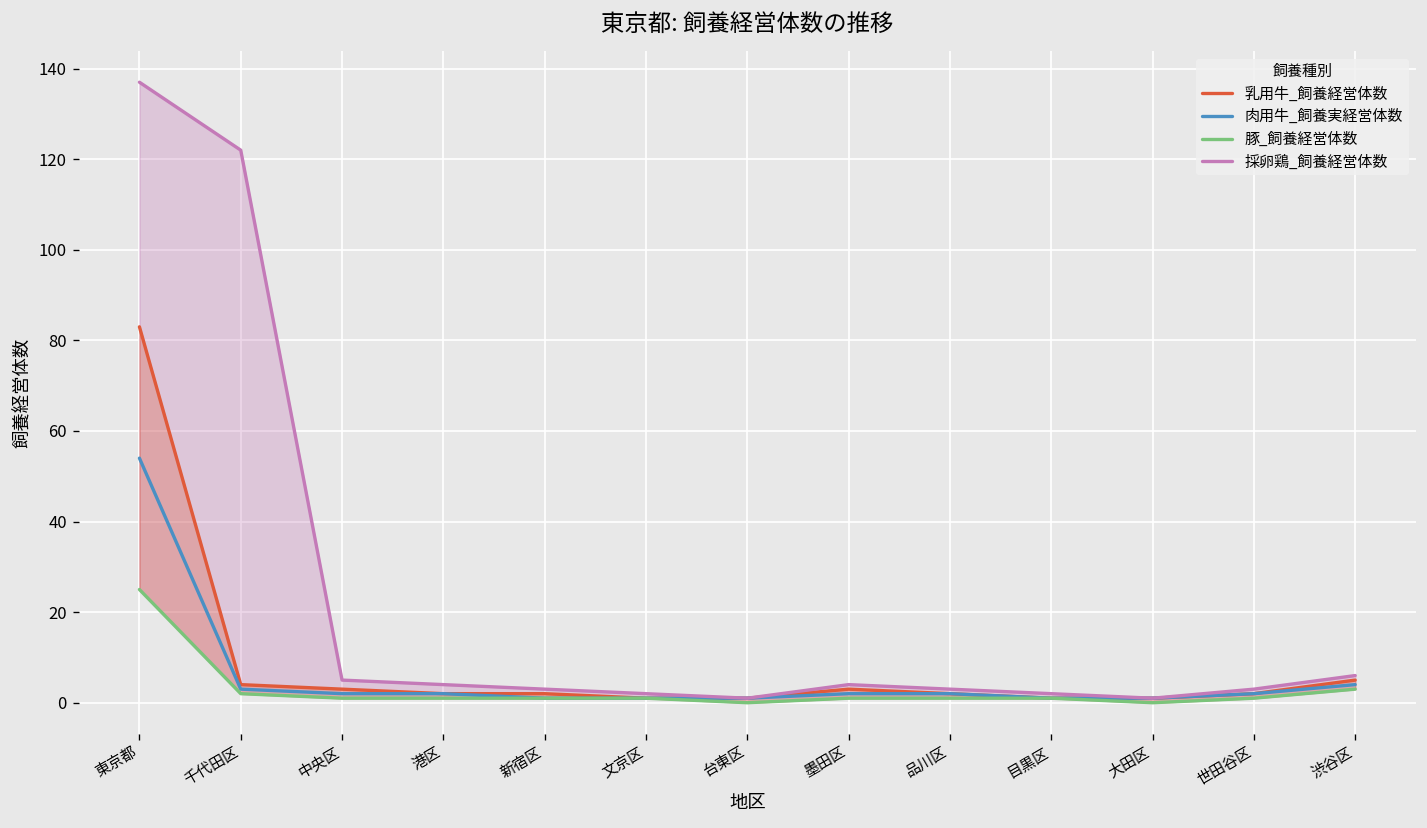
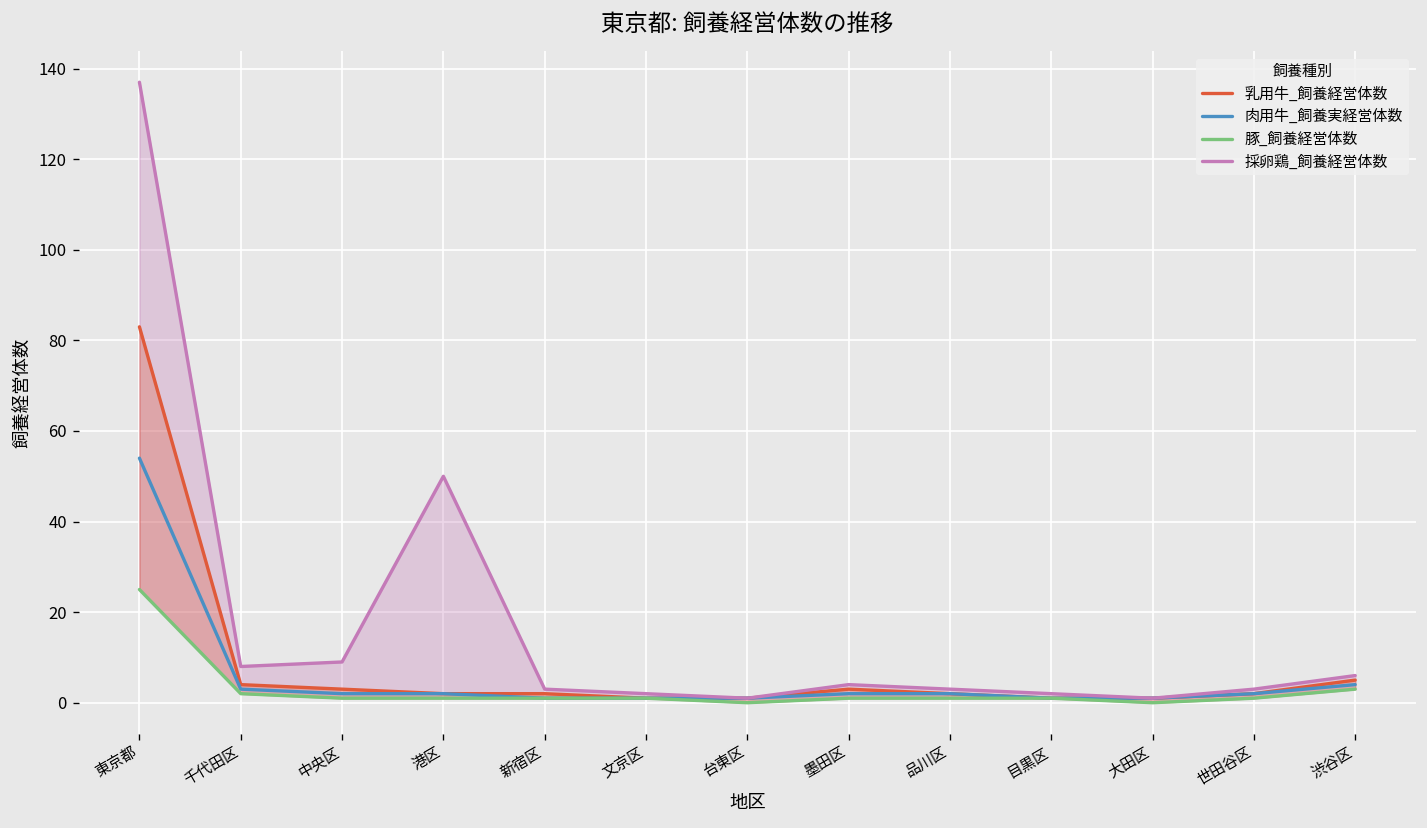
  {
    "乳用牛_飼養経営体数": {
      "東京都": 83,
      "千代田区": 4,
      "中央区": 3,
      "新宿区": 2,
      "墨田区": 3,
      "渋谷区": 5
    },
    "肉用牛_飼養実経営体数": {
      "東京都": 54,
      "千代田区": 3,
      "中央区": 2,
      "墨田区": 2,
      "渋谷区": 4
    },
    "豚_飼養経営体数": {
      "東京都": 25,
      "千代田区": 2,
      "中央区": 1,
      "港区": 1,
      "台東区": 0,
      "墨田区": 1,
      "品川区": 1,
      "大田区": 0,
      "世田谷区": 1,
      "渋谷区": 3
    },
    "採卵鶏_飼養経営体数": {
      "東京都": 137,
-     "千代田区": 122,
-     "中央区": 5,
-     "港区": 4,
+     "千代田区": 8,
+     "中央区": 9,
+     "港区": 50,
      "新宿区": 3,
      "文京区": 2,
      "墨田区": 4,
      "品川区": 3,
      "目黒区": 2,
      "世田谷区": 3,
      "渋谷区": 6
    }
  }
